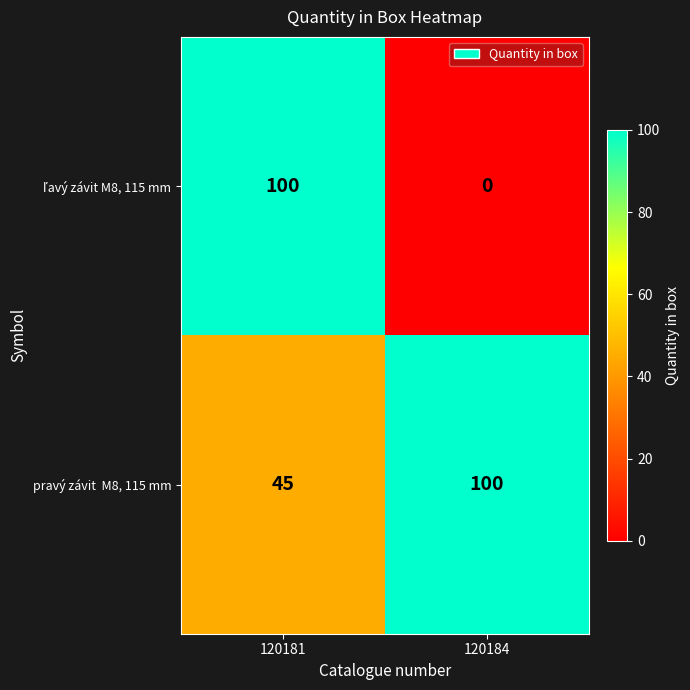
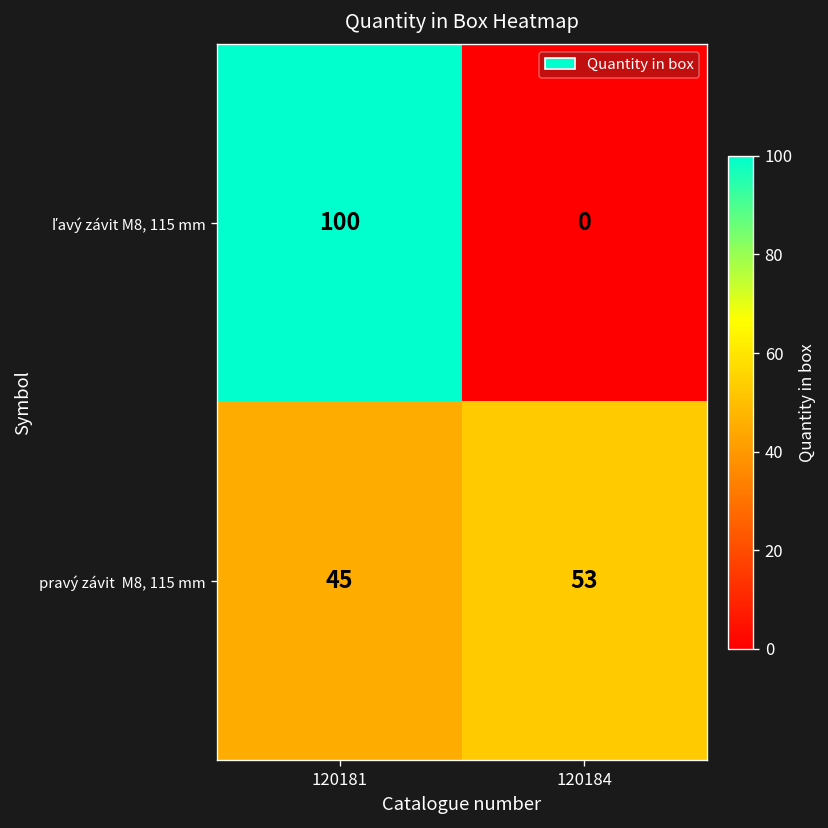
  {
    "ľavý závit M8, 115 mm": {
      "120181": 100,
      "120184": 0
    },
    "pravý závit M8, 115 mm": {
      "120181": 45,
-     "120184": 100
+     "120184": 53
    }
  }
